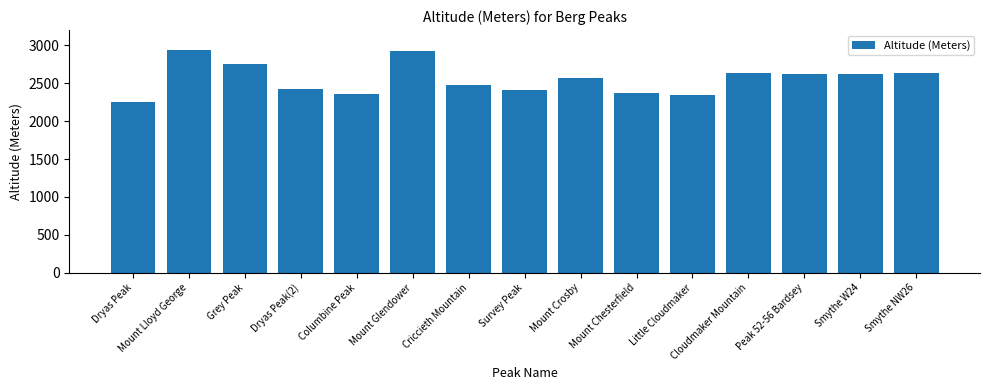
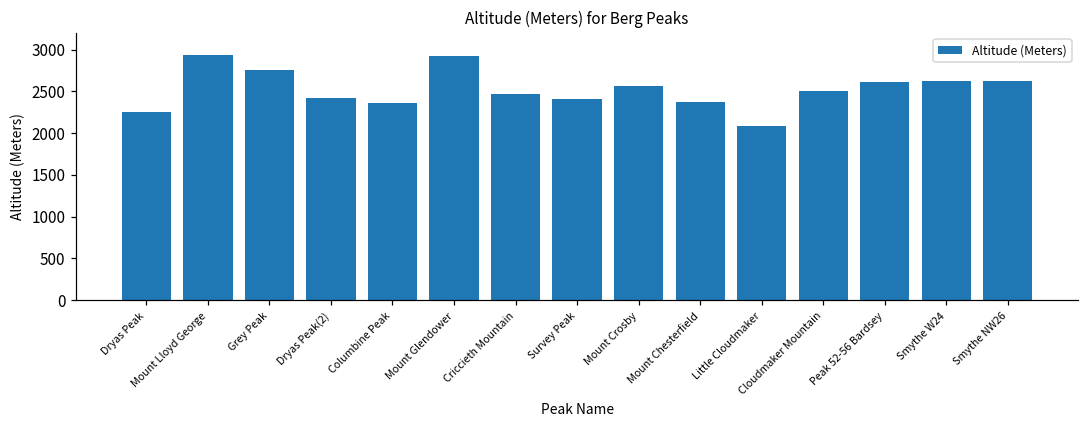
  {
    "Dryas Peak": 2300,
    "Mount Lloyd George": 2900,
    "Grey Peak": 2800,
    "Dryas Peak(2)": 2400,
    "Columbine Peak": 2400,
    "Mount Glendower": 2900,
    "Criccieth Mountain": 2500,
    "Survey Peak": 2400,
    "Mount Crosby": 2600,
    "Mount Chesterfield": 2400,
-   "Little Cloudmaker": 2300,
-   "Cloudmaker Mountain": 2600,
+   "Little Cloudmaker": 2100,
+   "Cloudmaker Mountain": 2500,
    "Peak 52-56 Bardsey": 2600,
    "Smythe W24": 2600,
    "Smythe NW26": 2600
  }
